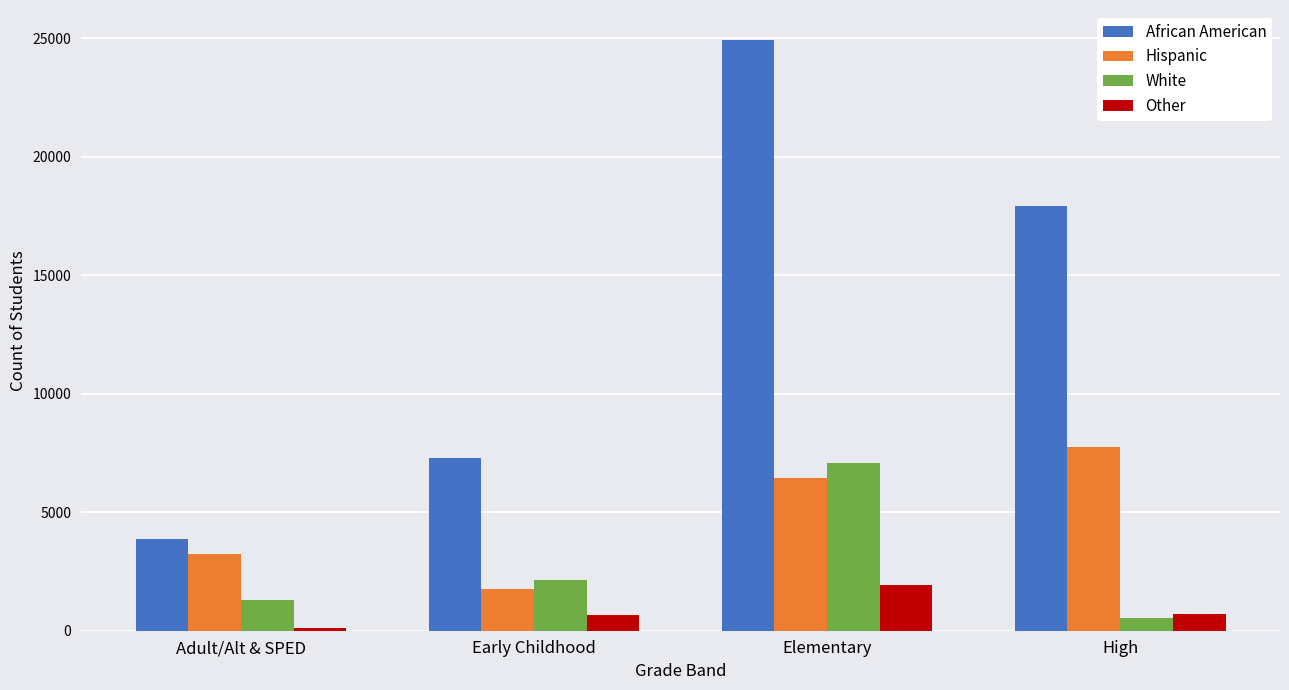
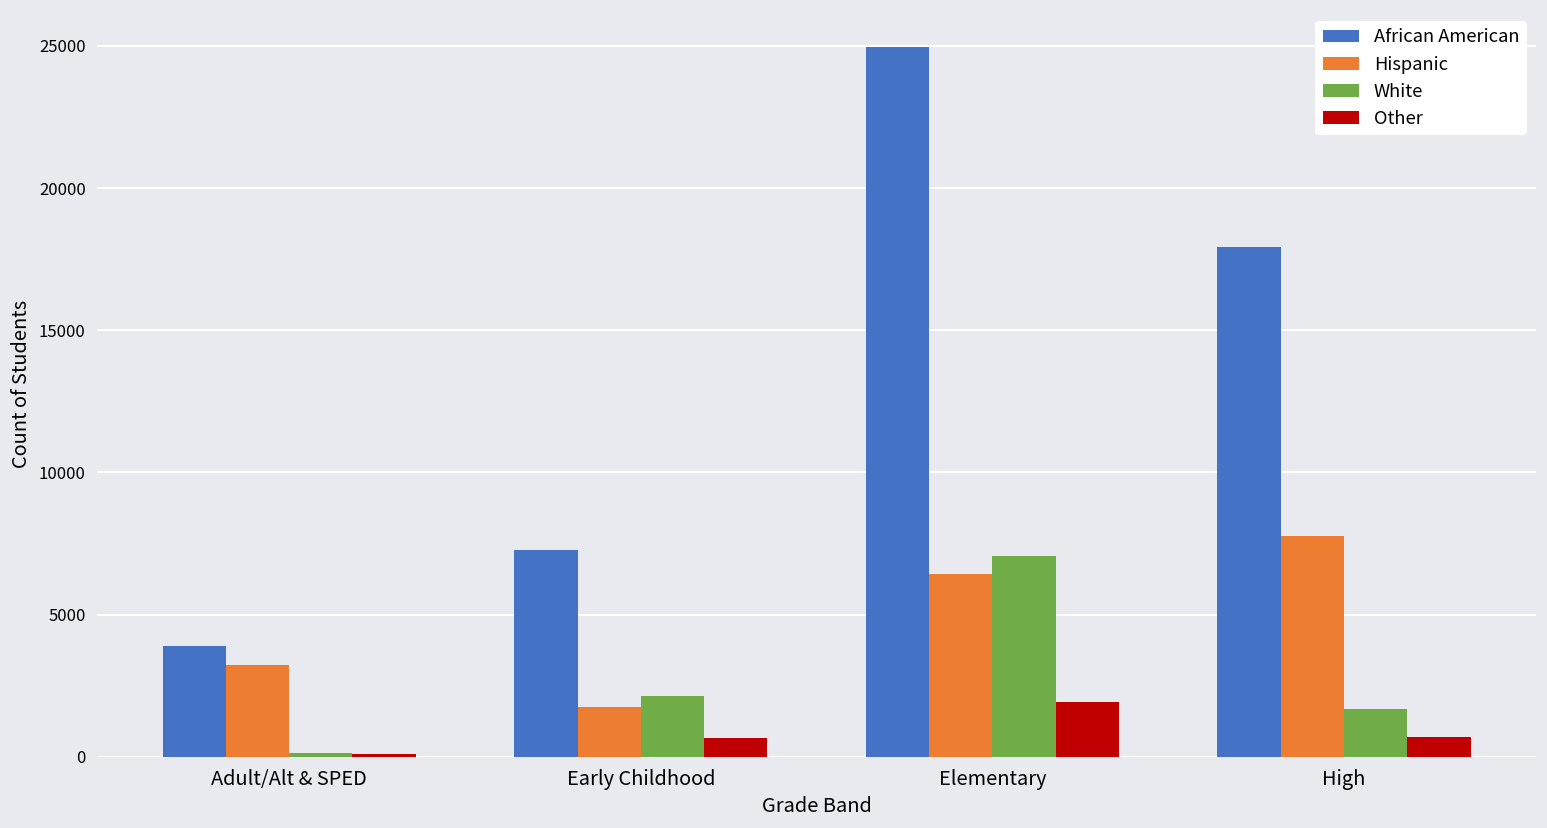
  {
    "African American": {
      "Adult/Alt & SPED": 3900,
      "Early Childhood": 7300,
      "Elementary": 24900,
      "High": 17900
    },
    "Hispanic": {
      "Adult/Alt & SPED": 3200,
      "Early Childhood": 1800,
      "Elementary": 6400,
      "High": 7800
    },
    "White": {
-     "Adult/Alt & SPED": 1300,
+     "Adult/Alt & SPED": 100,
      "Early Childhood": 2100,
      "Elementary": 7100,
-     "High": 600
+     "High": 1700
    },
    "Other": {
      "Adult/Alt & SPED": 100,
      "Early Childhood": 700,
      "Elementary": 1900,
      "High": 700
    }
  }
